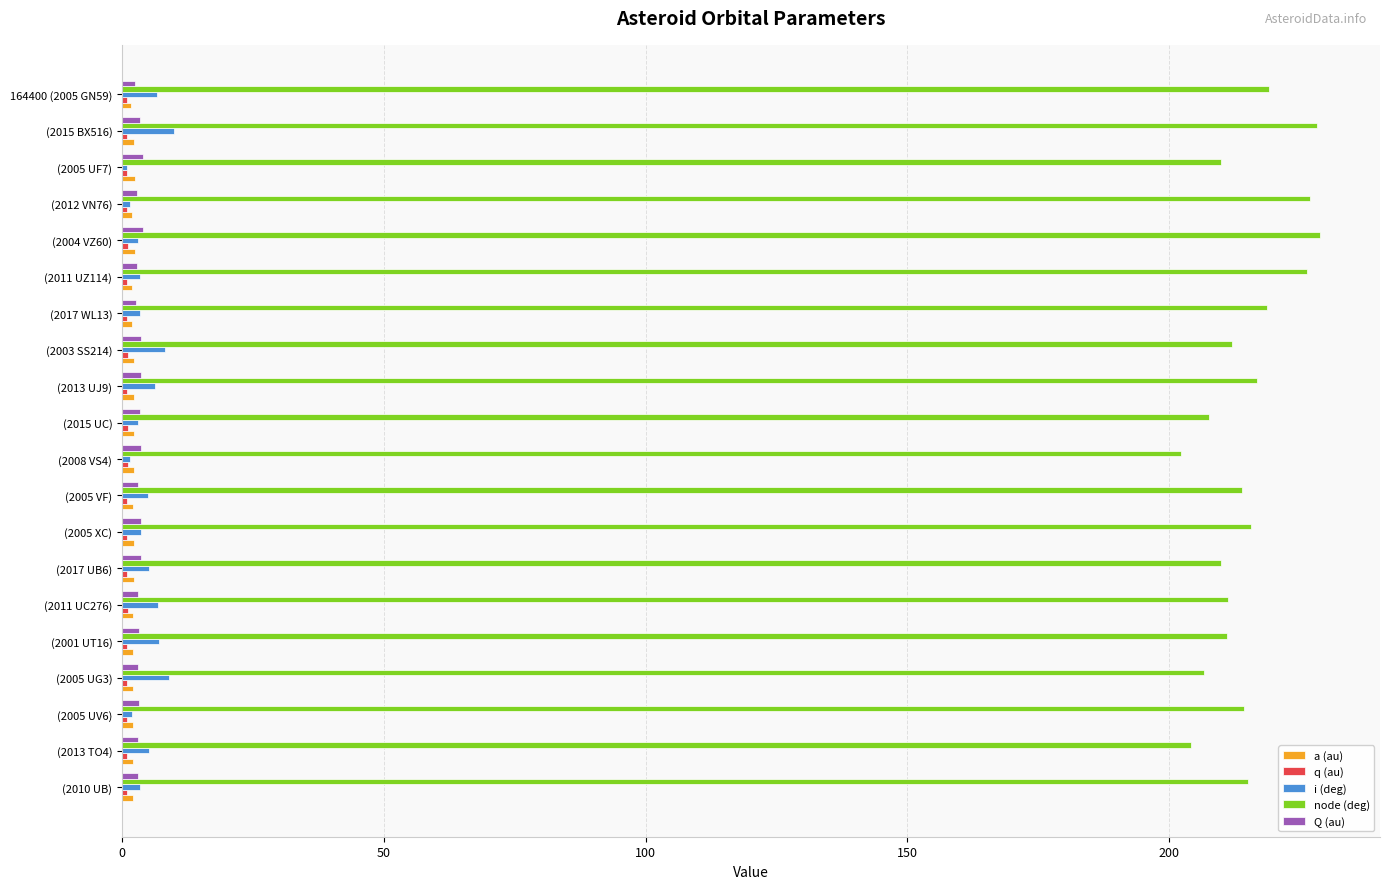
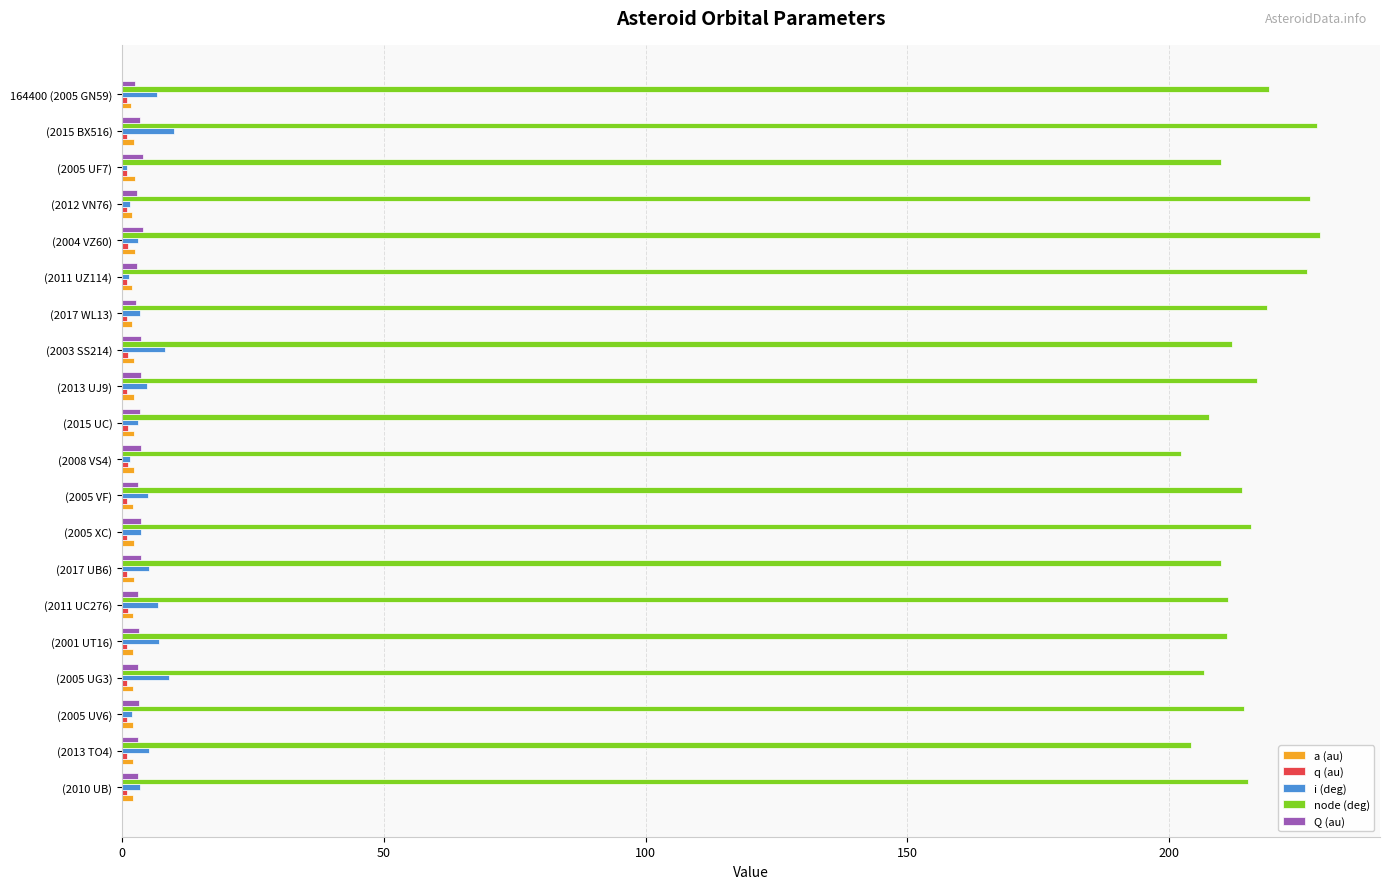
  {
    "a (au)": {
      "164400 (2005 GN59)": 2,
      "(2015 BX516)": 2,
      "(2005 UF7)": 2,
      "(2012 VN76)": 2,
      "(2004 VZ60)": 2,
      "(2011 UZ114)": 2,
      "(2017 WL13)": 2,
      "(2003 SS214)": 2,
      "(2013 UJ9)": 2,
      "(2015 UC)": 2,
      "(2008 VS4)": 2,
      "(2005 VF)": 2,
      "(2005 XC)": 2,
      "(2017 UB6)": 2,
      "(2011 UC276)": 2,
      "(2001 UT16)": 2,
      "(2005 UG3)": 2,
      "(2005 UV6)": 2,
      "(2013 TO4)": 2,
      "(2010 UB)": 2
    },
    "q (au)": {
      "164400 (2005 GN59)": 1,
      "(2015 BX516)": 1,
      "(2005 UF7)": 1,
      "(2012 VN76)": 1,
      "(2004 VZ60)": 1,
      "(2011 UZ114)": 1,
      "(2017 WL13)": 1,
      "(2003 SS214)": 1,
      "(2013 UJ9)": 1,
      "(2015 UC)": 1,
      "(2008 VS4)": 1,
      "(2005 VF)": 1,
      "(2005 XC)": 1,
      "(2017 UB6)": 1,
      "(2011 UC276)": 1,
      "(2001 UT16)": 1,
      "(2005 UG3)": 1,
      "(2005 UV6)": 1,
      "(2013 TO4)": 1,
      "(2010 UB)": 1
    },
    "i (deg)": {
      "164400 (2005 GN59)": 7,
      "(2015 BX516)": 10,
      "(2005 UF7)": 1,
      "(2012 VN76)": 1,
      "(2004 VZ60)": 3,
-     "(2011 UZ114)": 3,
+     "(2011 UZ114)": 1,
      "(2017 WL13)": 3,
      "(2003 SS214)": 8,
-     "(2013 UJ9)": 6,
+     "(2013 UJ9)": 5,
      "(2015 UC)": 3,
      "(2008 VS4)": 2,
      "(2005 VF)": 5,
      "(2005 XC)": 4,
      "(2017 UB6)": 5,
      "(2011 UC276)": 7,
      "(2001 UT16)": 7,
      "(2005 UG3)": 9,
      "(2005 UV6)": 2,
      "(2013 TO4)": 5,
      "(2010 UB)": 3
    },
    "node (deg)": {
      "164400 (2005 GN59)": 219,
      "(2015 BX516)": 228,
      "(2005 UF7)": 210,
      "(2012 VN76)": 227,
      "(2004 VZ60)": 229,
      "(2011 UZ114)": 226,
      "(2017 WL13)": 219,
      "(2003 SS214)": 212,
      "(2013 UJ9)": 217,
      "(2015 UC)": 208,
      "(2008 VS4)": 202,
      "(2005 VF)": 214,
      "(2005 XC)": 216,
      "(2017 UB6)": 210,
      "(2011 UC276)": 211,
      "(2001 UT16)": 211,
      "(2005 UG3)": 207,
      "(2005 UV6)": 214,
      "(2013 TO4)": 204,
      "(2010 UB)": 215
    },
    "Q (au)": {
      "164400 (2005 GN59)": 2,
      "(2015 BX516)": 3,
      "(2005 UF7)": 4,
      "(2012 VN76)": 3,
      "(2004 VZ60)": 4,
      "(2011 UZ114)": 3,
      "(2017 WL13)": 3,
      "(2003 SS214)": 4,
      "(2013 UJ9)": 4,
      "(2015 UC)": 3,
      "(2008 VS4)": 4,
      "(2005 VF)": 3,
      "(2005 XC)": 4,
      "(2017 UB6)": 4,
      "(2011 UC276)": 3,
      "(2001 UT16)": 3,
      "(2005 UG3)": 3,
      "(2005 UV6)": 3,
      "(2013 TO4)": 3,
      "(2010 UB)": 3
    }
  }
